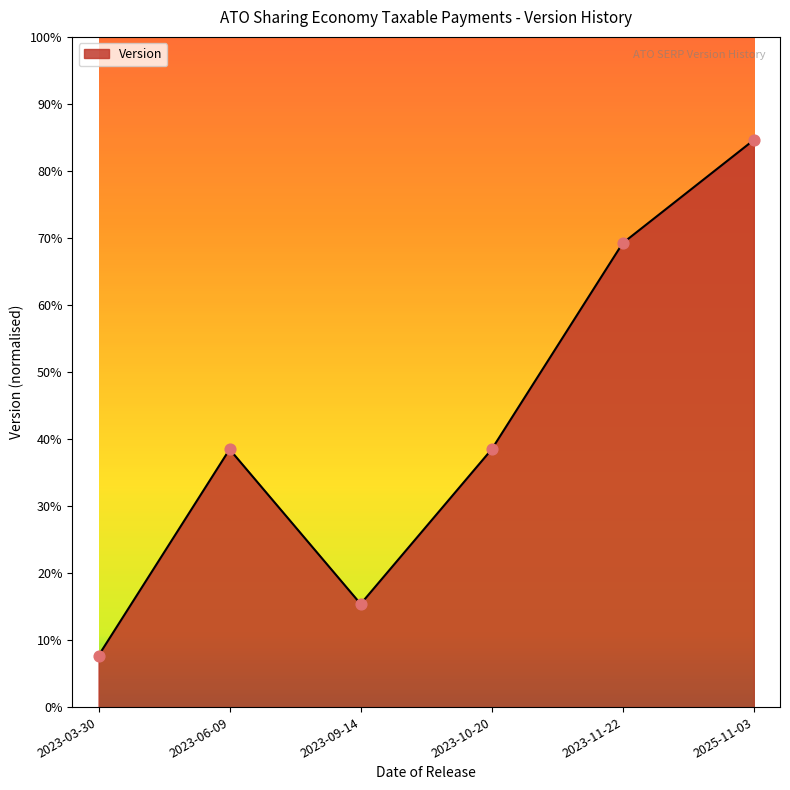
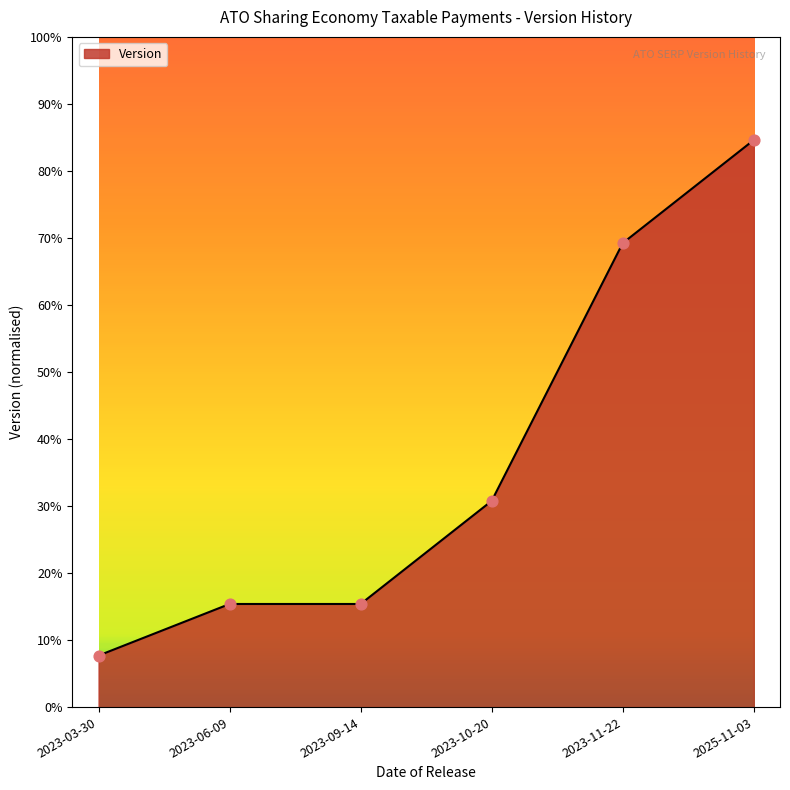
  {
    "2023-03-30": "8%",
-   "2023-06-09": "38%",
+   "2023-06-09": "15%",
    "2023-09-14": "15%",
-   "2023-10-20": "38%",
+   "2023-10-20": "31%",
    "2023-11-22": "69%",
    "2025-11-03": "85%"
  }
